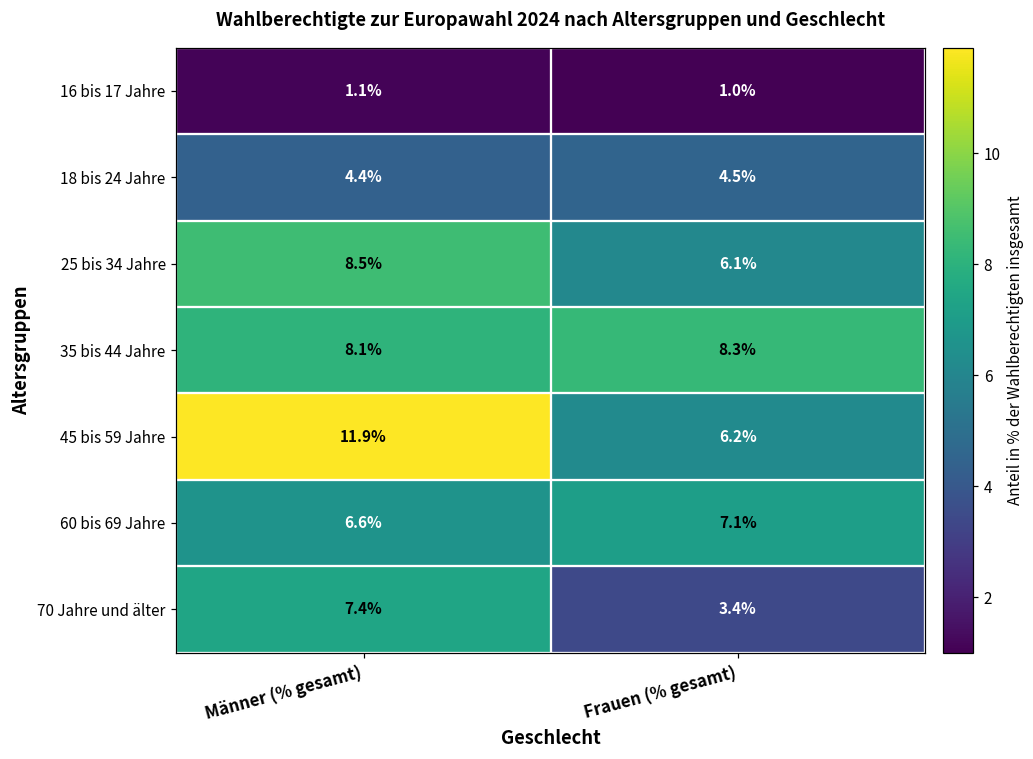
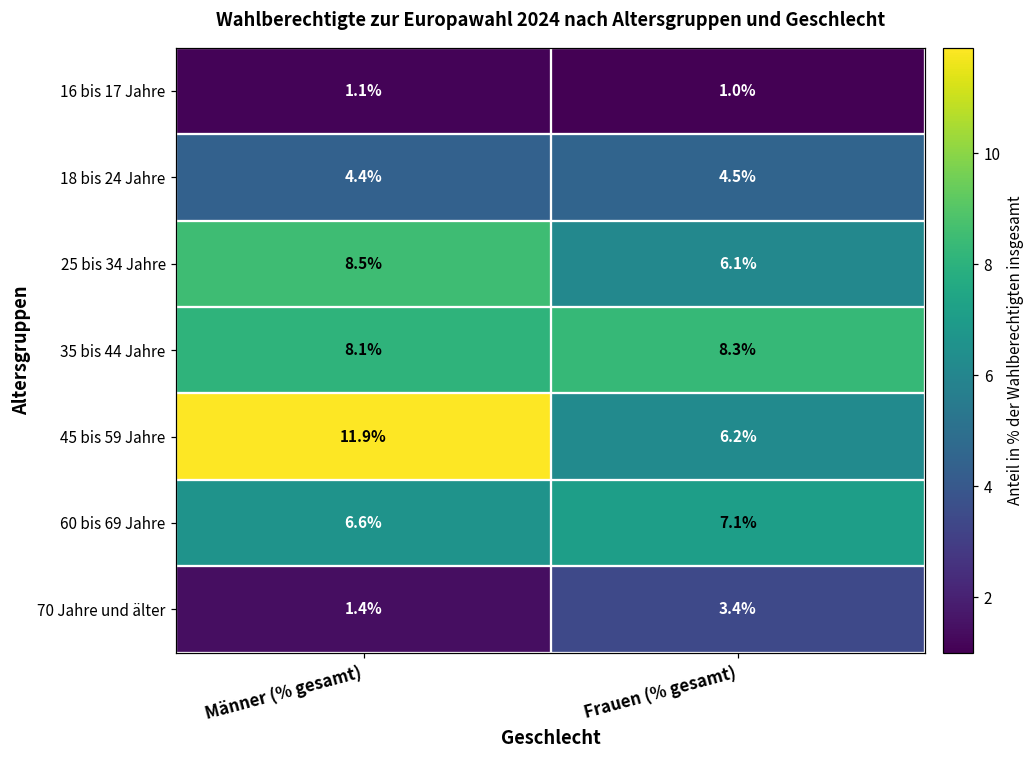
  {
    "16 bis 17 Jahre": {
      "Männer (% gesamt)": "1.1%",
      "Frauen (% gesamt)": "1.0%"
    },
    "18 bis 24 Jahre": {
      "Männer (% gesamt)": "4.4%",
      "Frauen (% gesamt)": "4.5%"
    },
    "25 bis 34 Jahre": {
      "Männer (% gesamt)": "8.5%",
      "Frauen (% gesamt)": "6.1%"
    },
    "35 bis 44 Jahre": {
      "Männer (% gesamt)": "8.1%",
      "Frauen (% gesamt)": "8.3%"
    },
    "45 bis 59 Jahre": {
      "Männer (% gesamt)": "11.9%",
      "Frauen (% gesamt)": "6.2%"
    },
    "60 bis 69 Jahre": {
      "Männer (% gesamt)": "6.6%",
      "Frauen (% gesamt)": "7.1%"
    },
    "70 Jahre und älter": {
-     "Männer (% gesamt)": "7.4%",
+     "Männer (% gesamt)": "1.4%",
      "Frauen (% gesamt)": "3.4%"
    }
  }
